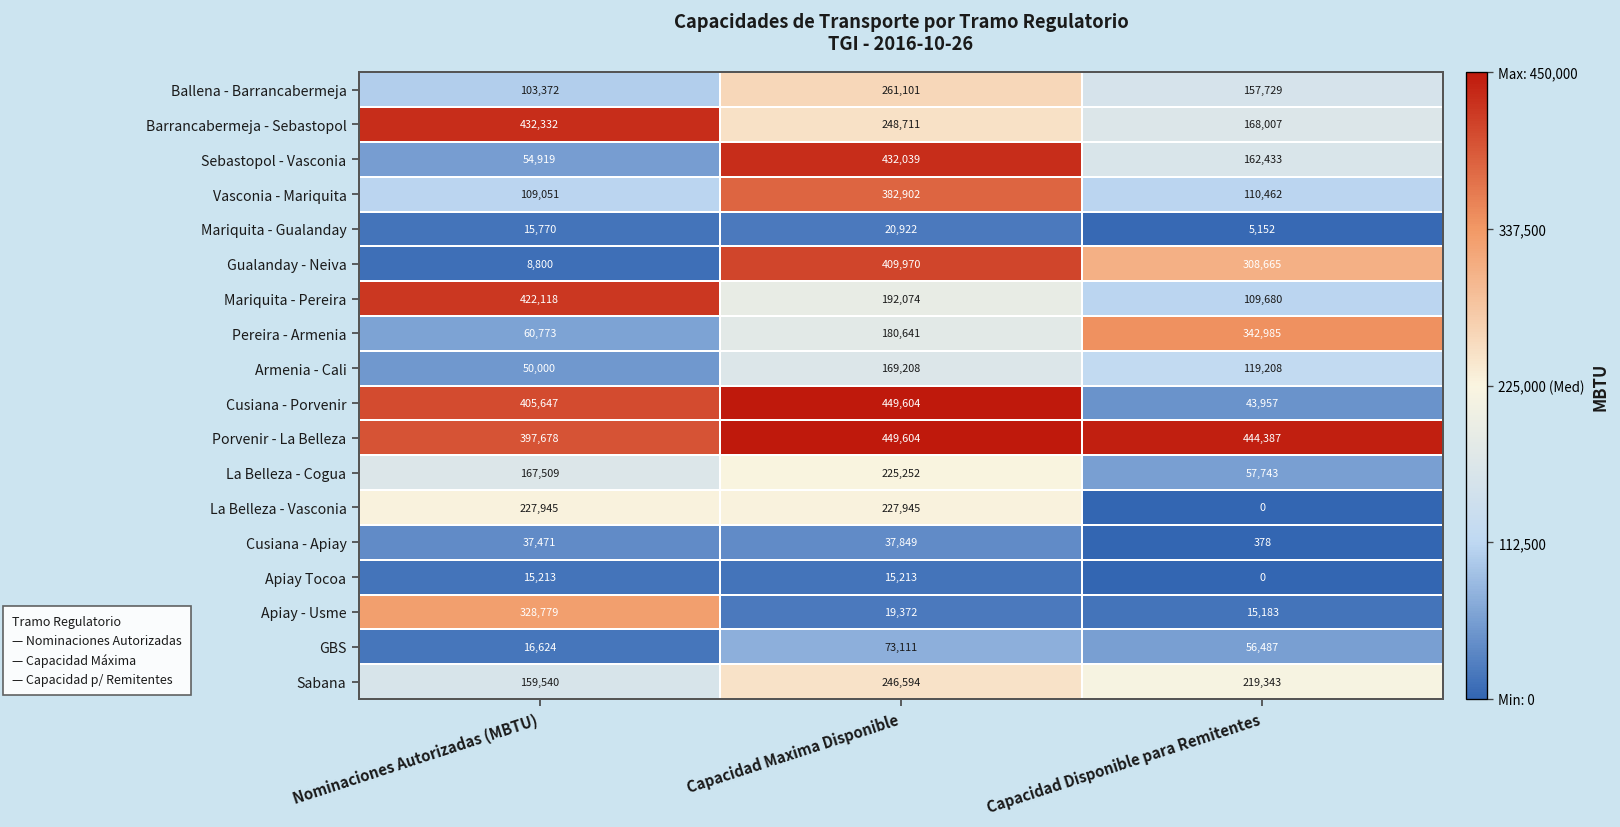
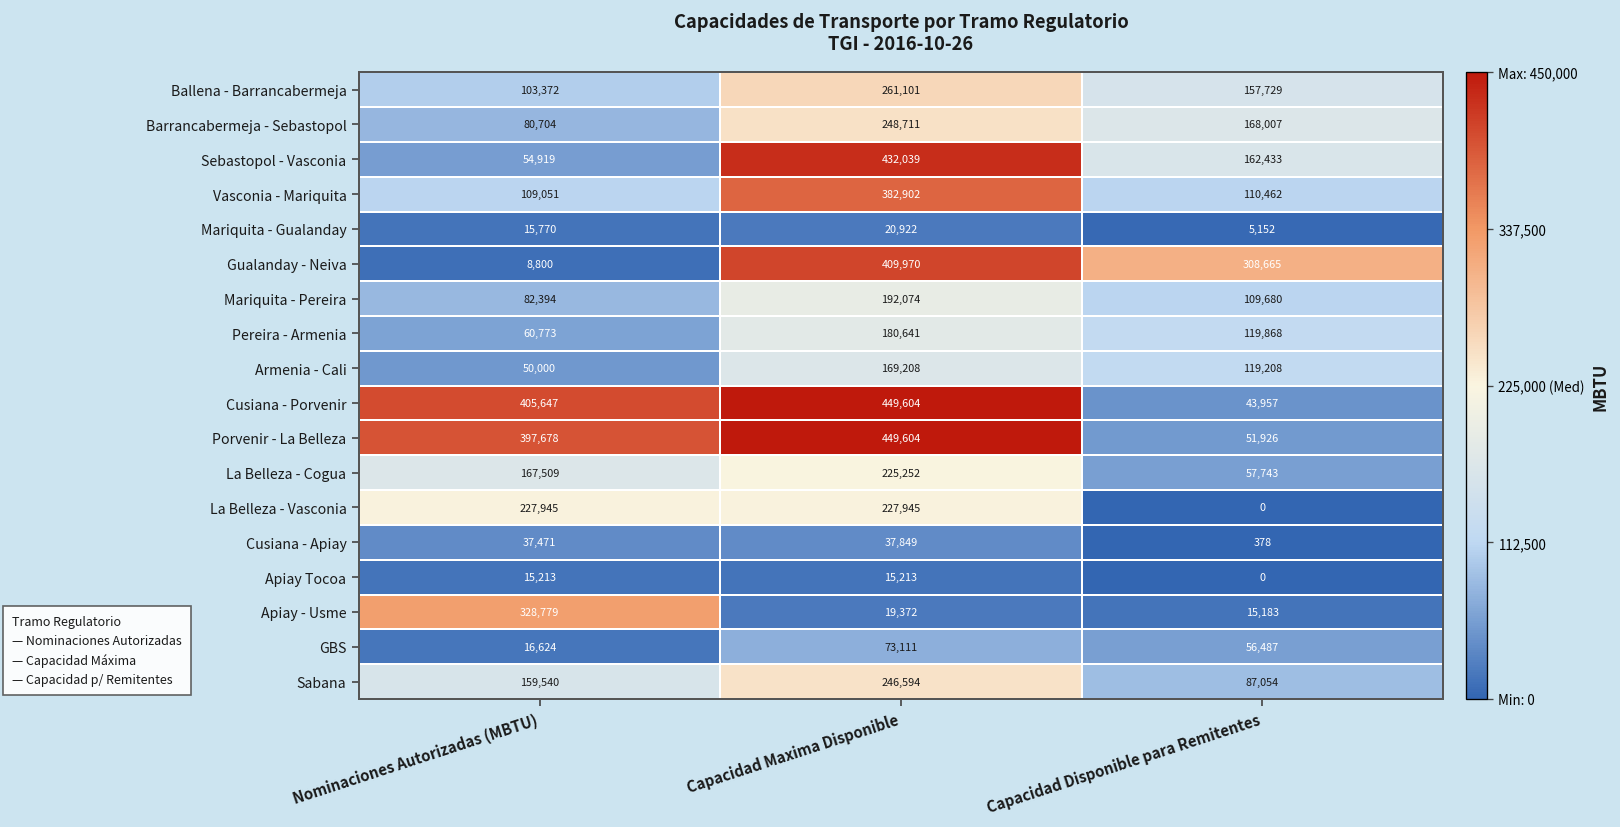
  {
    "Ballena - Barrancabermeja": {
      "Nominaciones Autorizadas (MBTU)": "103,372",
      "Capacidad Maxima Disponible": "261,101",
      "Capacidad Disponible para Remitentes": "157,729"
    },
    "Barrancabermeja - Sebastopol": {
-     "Nominaciones Autorizadas (MBTU)": "432,332",
+     "Nominaciones Autorizadas (MBTU)": "80,704",
      "Capacidad Maxima Disponible": "248,711",
      "Capacidad Disponible para Remitentes": "168,007"
    },
    "Sebastopol - Vasconia": {
      "Nominaciones Autorizadas (MBTU)": "54,919",
      "Capacidad Maxima Disponible": "432,039",
      "Capacidad Disponible para Remitentes": "162,433"
    },
    "Vasconia - Mariquita": {
      "Nominaciones Autorizadas (MBTU)": "109,051",
      "Capacidad Maxima Disponible": "382,902",
      "Capacidad Disponible para Remitentes": "110,462"
    },
    "Mariquita - Gualanday": {
      "Nominaciones Autorizadas (MBTU)": "15,770",
      "Capacidad Maxima Disponible": "20,922",
      "Capacidad Disponible para Remitentes": "5,152"
    },
    "Gualanday - Neiva": {
      "Nominaciones Autorizadas (MBTU)": "8,800",
      "Capacidad Maxima Disponible": "409,970",
      "Capacidad Disponible para Remitentes": "308,665"
    },
    "Mariquita - Pereira": {
-     "Nominaciones Autorizadas (MBTU)": "422,118",
+     "Nominaciones Autorizadas (MBTU)": "82,394",
      "Capacidad Maxima Disponible": "192,074",
      "Capacidad Disponible para Remitentes": "109,680"
    },
    "Pereira - Armenia": {
      "Nominaciones Autorizadas (MBTU)": "60,773",
      "Capacidad Maxima Disponible": "180,641",
-     "Capacidad Disponible para Remitentes": "342,985"
+     "Capacidad Disponible para Remitentes": "119,868"
    },
    "Armenia - Cali": {
      "Nominaciones Autorizadas (MBTU)": "50,000",
      "Capacidad Maxima Disponible": "169,208",
      "Capacidad Disponible para Remitentes": "119,208"
    },
    "Cusiana - Porvenir": {
      "Nominaciones Autorizadas (MBTU)": "405,647",
      "Capacidad Maxima Disponible": "449,604",
      "Capacidad Disponible para Remitentes": "43,957"
    },
    "Porvenir - La Belleza": {
      "Nominaciones Autorizadas (MBTU)": "397,678",
      "Capacidad Maxima Disponible": "449,604",
-     "Capacidad Disponible para Remitentes": "444,387"
+     "Capacidad Disponible para Remitentes": "51,926"
    },
    "La Belleza - Cogua": {
      "Nominaciones Autorizadas (MBTU)": "167,509",
      "Capacidad Maxima Disponible": "225,252",
      "Capacidad Disponible para Remitentes": "57,743"
    },
    "La Belleza - Vasconia": {
      "Nominaciones Autorizadas (MBTU)": "227,945",
      "Capacidad Maxima Disponible": "227,945",
      "Capacidad Disponible para Remitentes": "0"
    },
    "Cusiana - Apiay": {
      "Nominaciones Autorizadas (MBTU)": "37,471",
      "Capacidad Maxima Disponible": "37,849",
      "Capacidad Disponible para Remitentes": "378"
    },
    "Apiay Tocoa": {
      "Nominaciones Autorizadas (MBTU)": "15,213",
      "Capacidad Maxima Disponible": "15,213",
      "Capacidad Disponible para Remitentes": "0"
    },
    "Apiay - Usme": {
      "Nominaciones Autorizadas (MBTU)": "328,779",
      "Capacidad Maxima Disponible": "19,372",
      "Capacidad Disponible para Remitentes": "15,183"
    },
    "GBS": {
      "Nominaciones Autorizadas (MBTU)": "16,624",
      "Capacidad Maxima Disponible": "73,111",
      "Capacidad Disponible para Remitentes": "56,487"
    },
    "Sabana": {
      "Nominaciones Autorizadas (MBTU)": "159,540",
      "Capacidad Maxima Disponible": "246,594",
-     "Capacidad Disponible para Remitentes": "219,343"
+     "Capacidad Disponible para Remitentes": "87,054"
    }
  }
